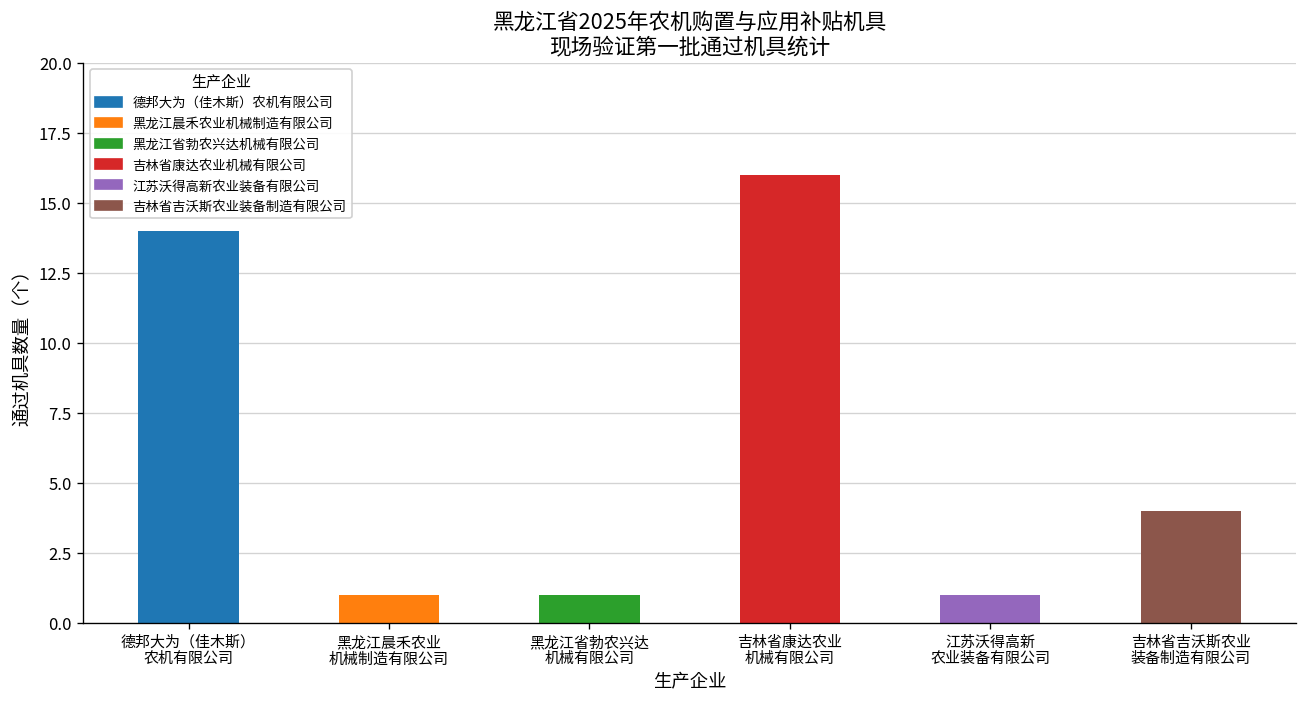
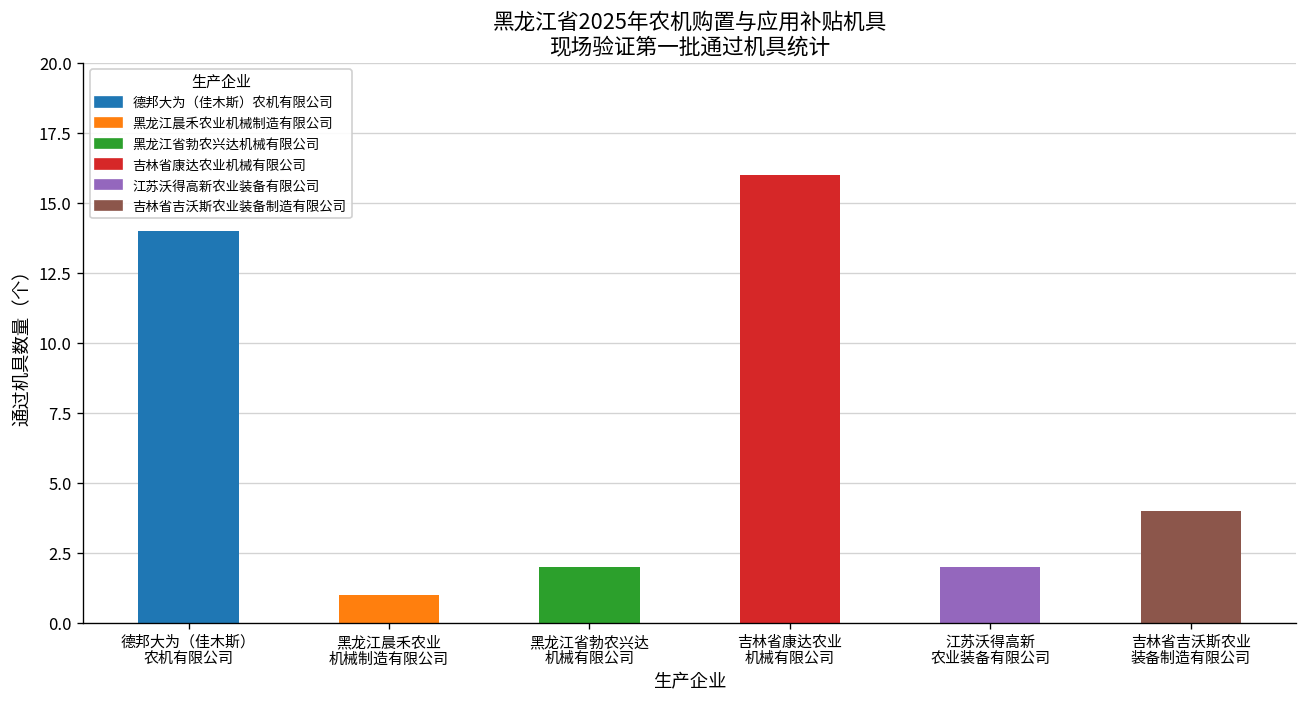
  {
    "德邦大为（佳木斯） 农机有限公司": 14,
    "黑龙江晨禾农业 机械制造有限公司": 1,
-   "黑龙江省勃农兴达 机械有限公司": 1,
+   "黑龙江省勃农兴达 机械有限公司": 2,
    "吉林省康达农业 机械有限公司": 16,
-   "江苏沃得高新 农业装备有限公司": 1,
+   "江苏沃得高新 农业装备有限公司": 2,
    "吉林省吉沃斯农业 装备制造有限公司": 4
  }
